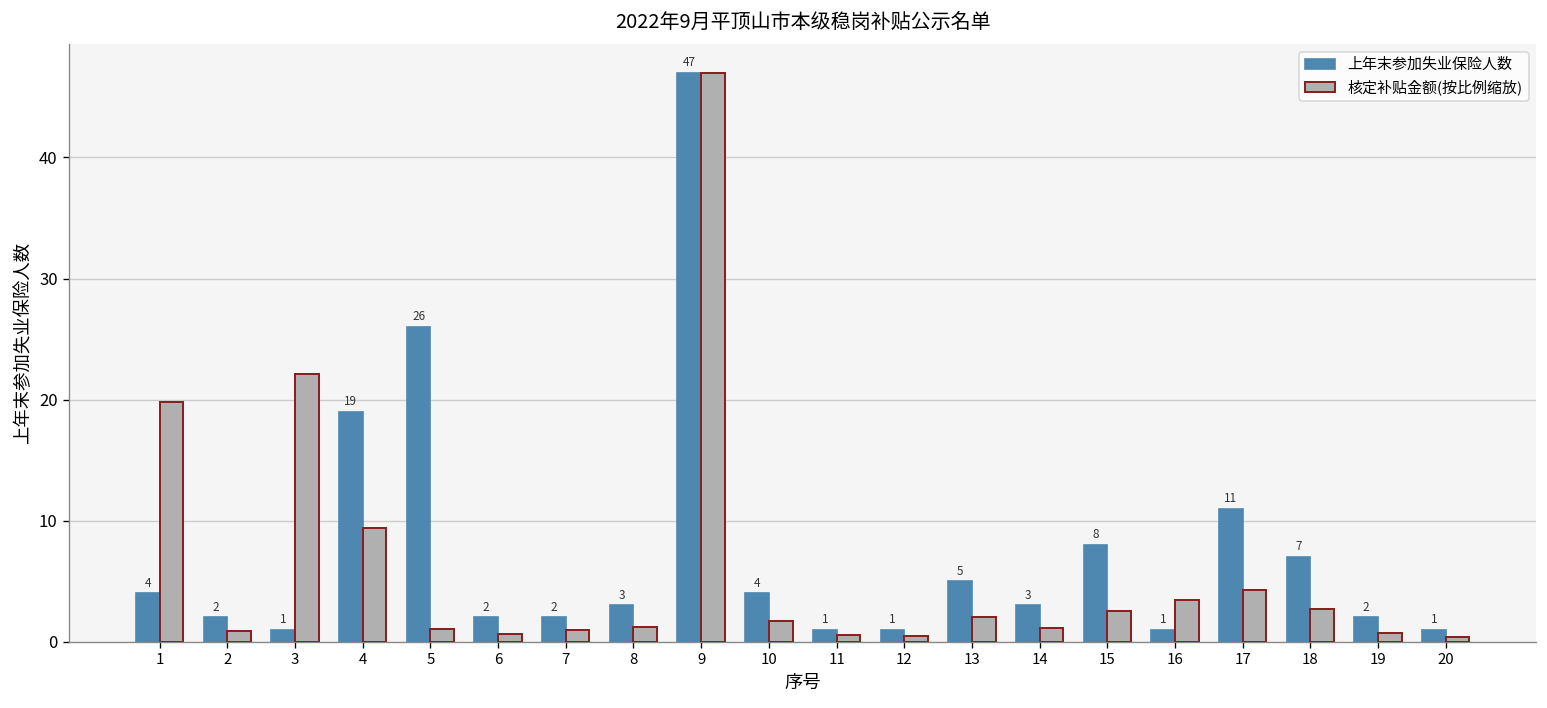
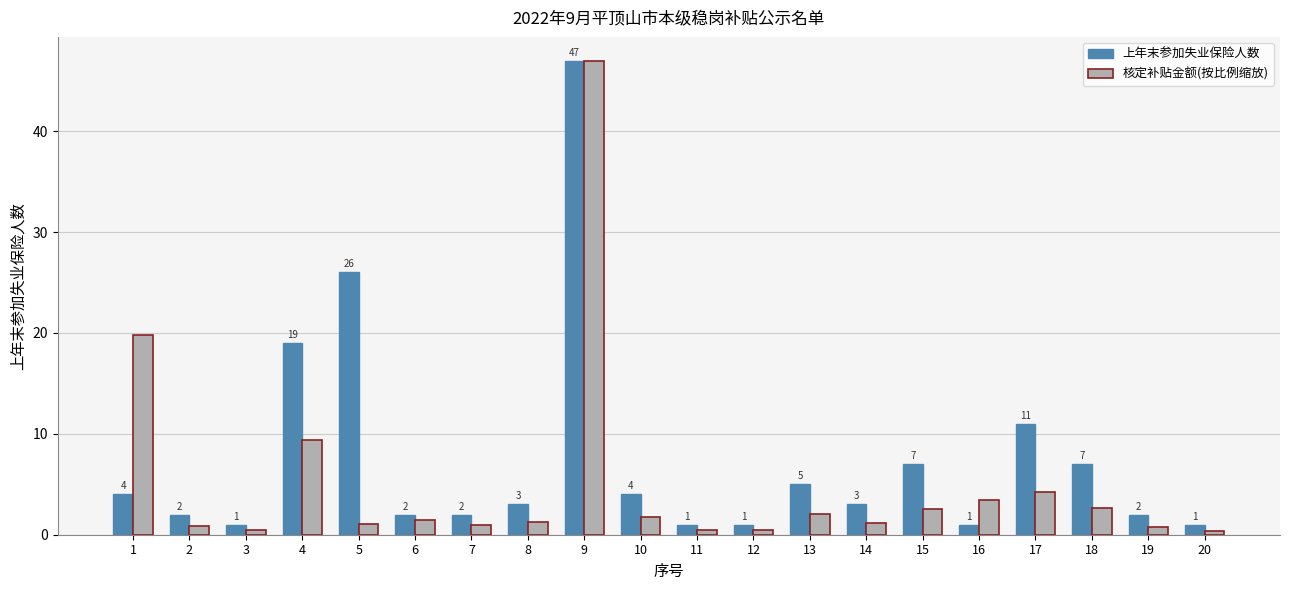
  {
    "上年末参加失业保险人数": {
      "1": 4,
      "2": 2,
      "3": 1,
      "4": 19,
      "5": 26,
      "6": 2,
      "7": 2,
      "8": 3,
      "9": 47,
      "10": 4,
      "11": 1,
      "12": 1,
      "13": 5,
      "14": 3,
-     "15": 8,
+     "15": 7,
      "16": 1,
      "17": 11,
      "18": 7,
      "19": 2,
      "20": 1
    },
    "核定补贴金额(按比例缩放)": {
      "1": 19.8,
-     "3": 22.1,
+     "3": 0.5,
      "4": 9.4,
      "5": 1.0,
-     "6": 0.6,
+     "6": 1.5,
      "7": 1.0,
      "8": 1.2,
      "10": 1.7,
      "12": 0.4,
      "13": 2.0,
      "14": 1.2,
      "15": 2.6,
      "16": 3.4,
      "17": 4.3,
      "18": 2.7,
      "20": 0.4
    }
  }
